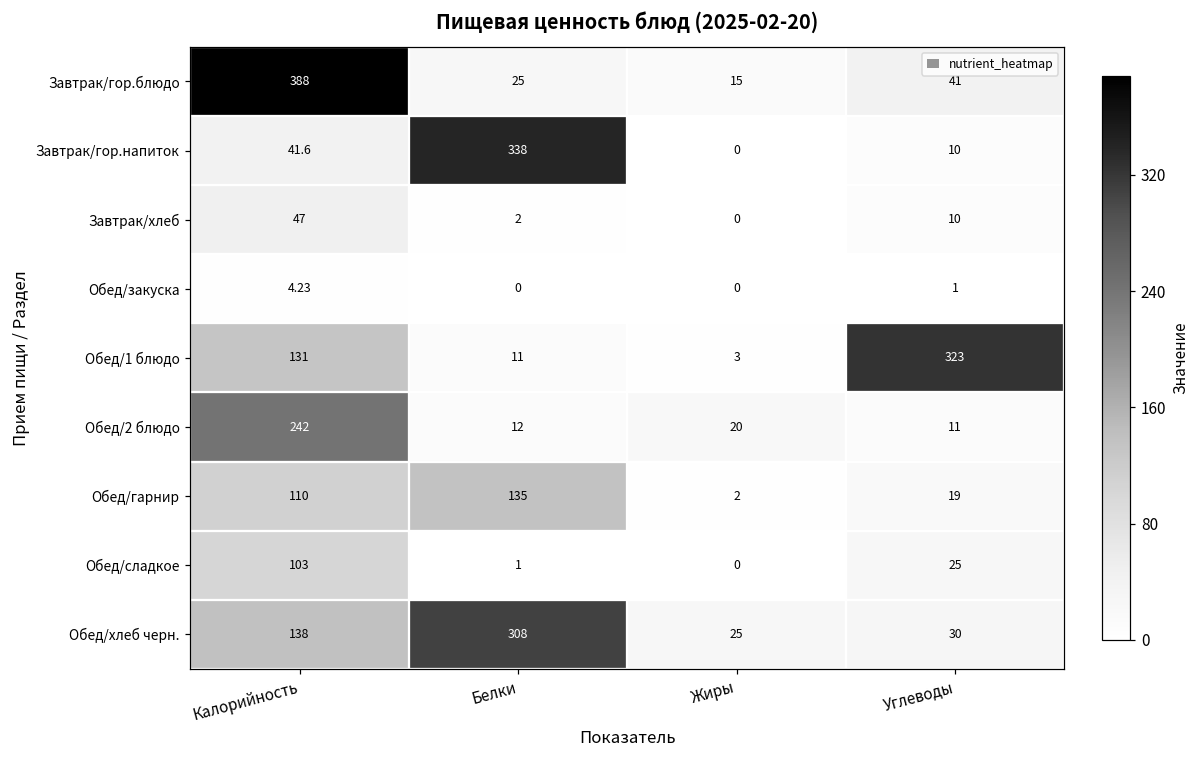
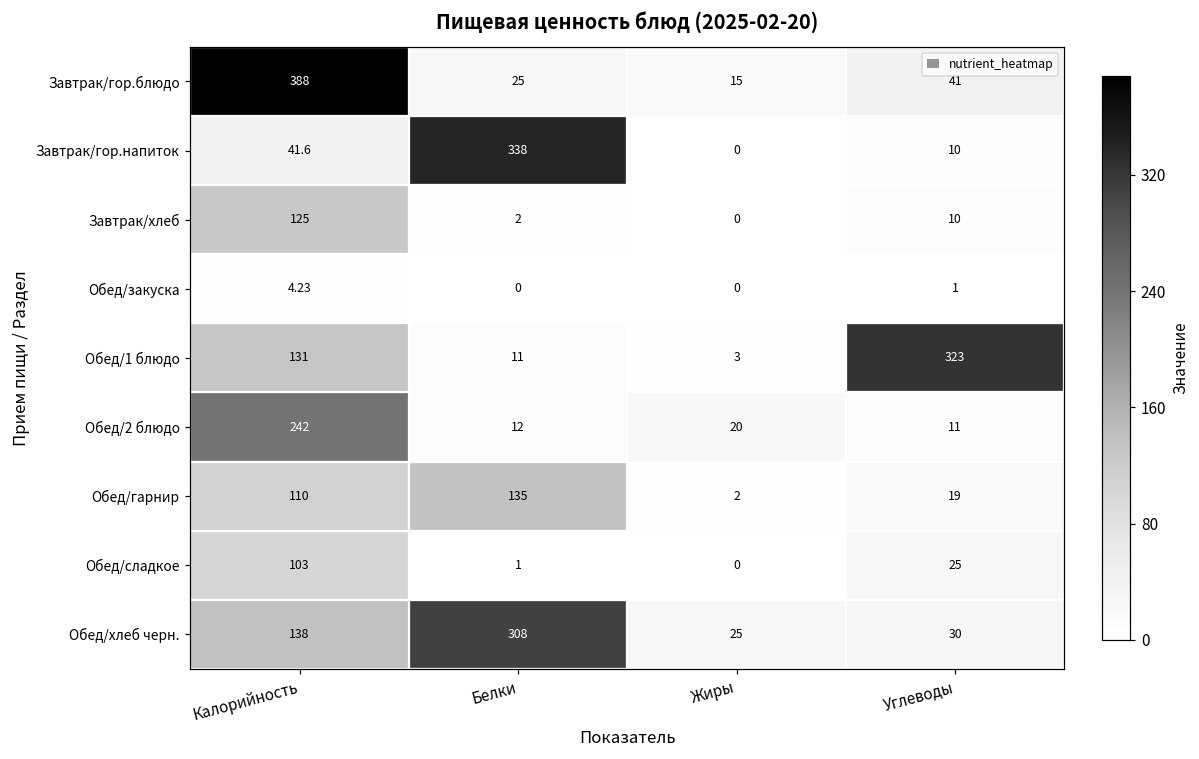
  {
    "Завтрак/гор.блюдо": {
      "Калорийность": 388,
      "Белки": 25,
      "Жиры": 15,
      "Углеводы": 41
    },
    "Завтрак/гор.напиток": {
      "Калорийность": 41.6,
      "Белки": 338,
      "Жиры": 0,
      "Углеводы": 10
    },
    "Завтрак/хлеб": {
-     "Калорийность": 47,
+     "Калорийность": 125,
      "Белки": 2,
      "Жиры": 0,
      "Углеводы": 10
    },
    "Обед/закуска": {
      "Калорийность": 4.23,
      "Белки": 0,
      "Жиры": 0,
      "Углеводы": 1
    },
    "Обед/1 блюдо": {
      "Калорийность": 131,
      "Белки": 11,
      "Жиры": 3,
      "Углеводы": 323
    },
    "Обед/2 блюдо": {
      "Калорийность": 242,
      "Белки": 12,
      "Жиры": 20,
      "Углеводы": 11
    },
    "Обед/гарнир": {
      "Калорийность": 110,
      "Белки": 135,
      "Жиры": 2,
      "Углеводы": 19
    },
    "Обед/сладкое": {
      "Калорийность": 103,
      "Белки": 1,
      "Жиры": 0,
      "Углеводы": 25
    },
    "Обед/хлеб черн.": {
      "Калорийность": 138,
      "Белки": 308,
      "Жиры": 25,
      "Углеводы": 30
    }
  }
